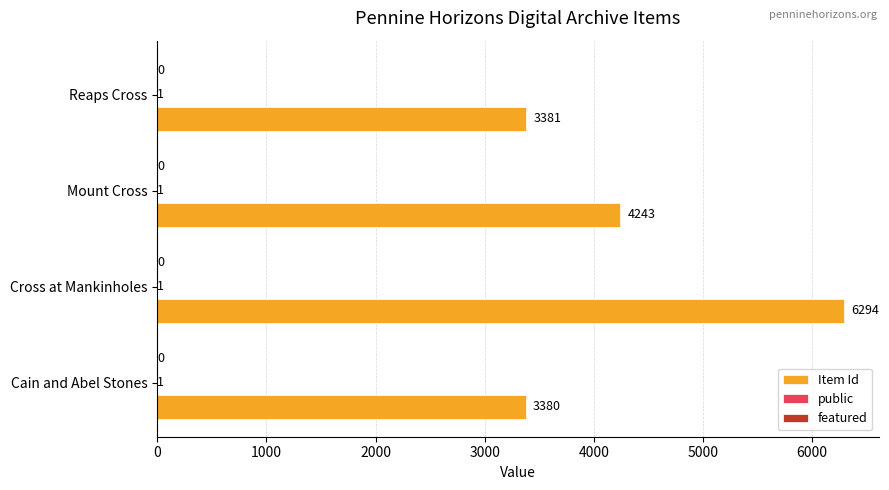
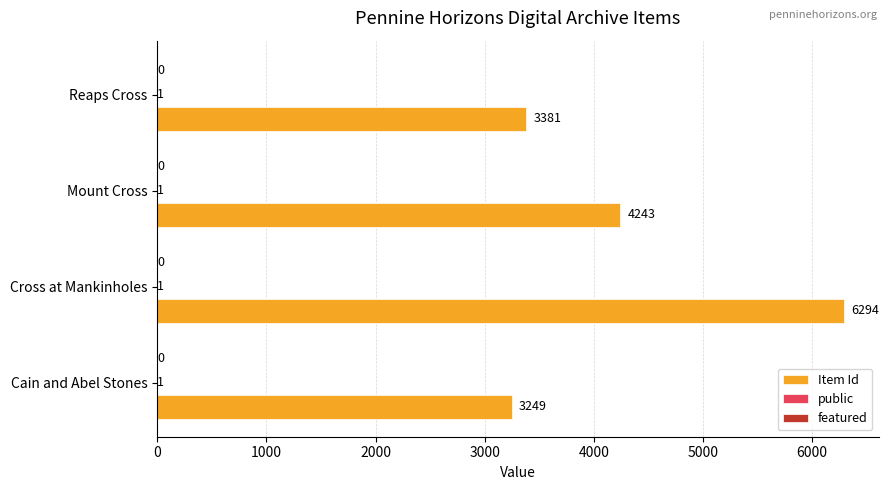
  {
    "Item Id": {
      "Reaps Cross": 3381,
      "Mount Cross": 4243,
      "Cross at Mankinholes": 6294,
-     "Cain and Abel Stones": 3380
+     "Cain and Abel Stones": 3249
    },
    "public": {
      "Reaps Cross": 1,
      "Mount Cross": 1,
      "Cross at Mankinholes": 1,
      "Cain and Abel Stones": 1
    },
    "featured": {
      "Reaps Cross": 0,
      "Mount Cross": 0,
      "Cross at Mankinholes": 0,
      "Cain and Abel Stones": 0
    }
  }
